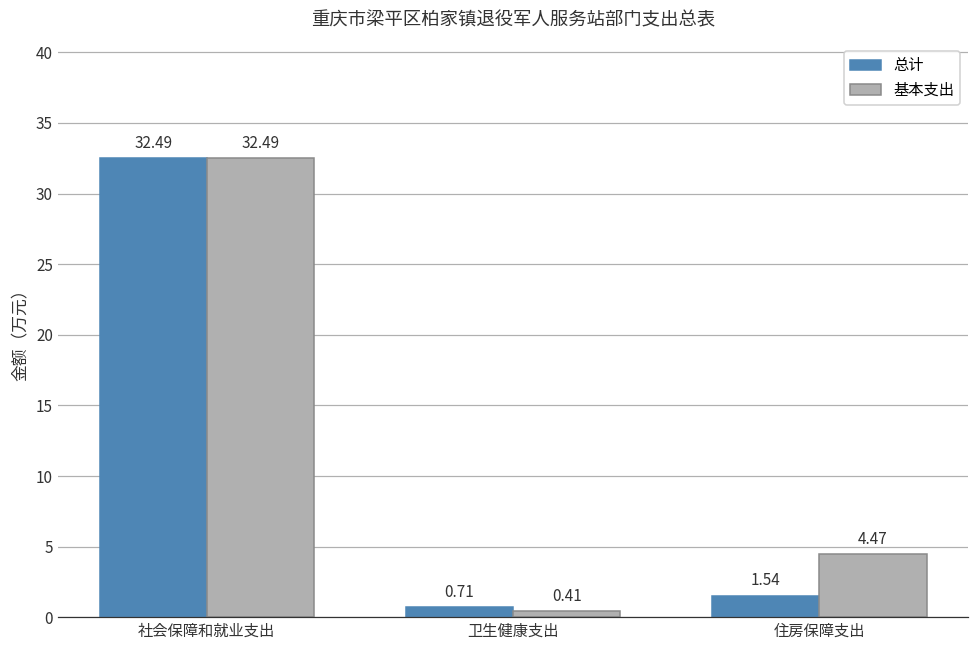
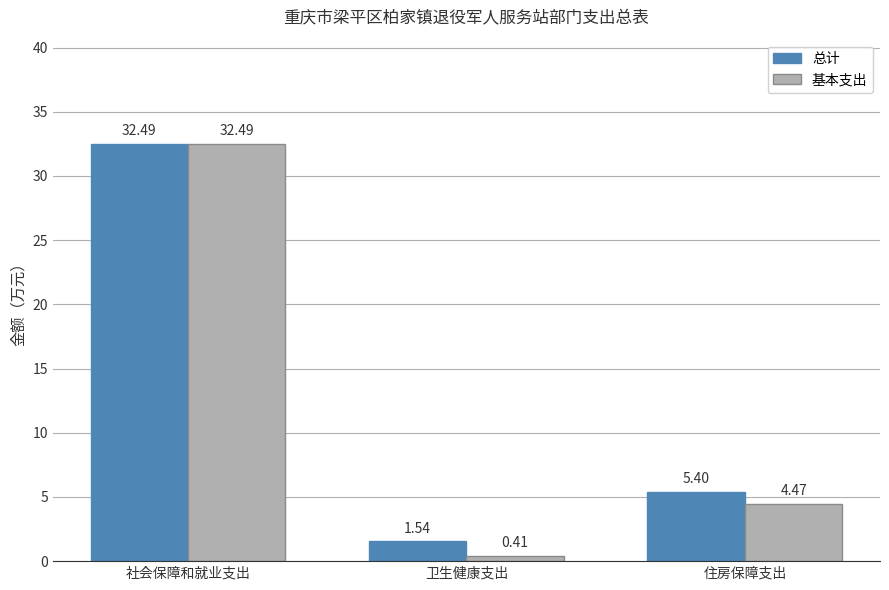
  {
    "总计": {
      "社会保障和就业支出": 32.49,
-     "卫生健康支出": 0.71,
-     "住房保障支出": 1.54
+     "卫生健康支出": 1.54,
+     "住房保障支出": 5.40
    },
    "基本支出": {
      "社会保障和就业支出": 32.49,
      "卫生健康支出": 0.41,
      "住房保障支出": 4.47
    }
  }
